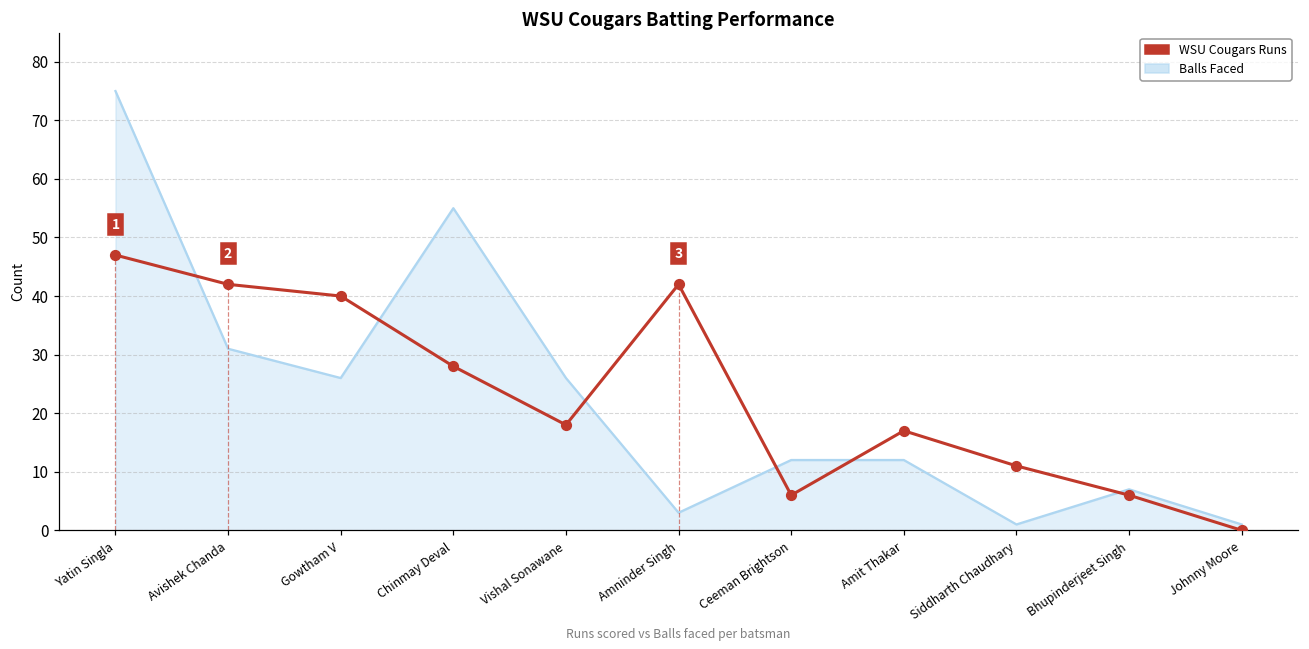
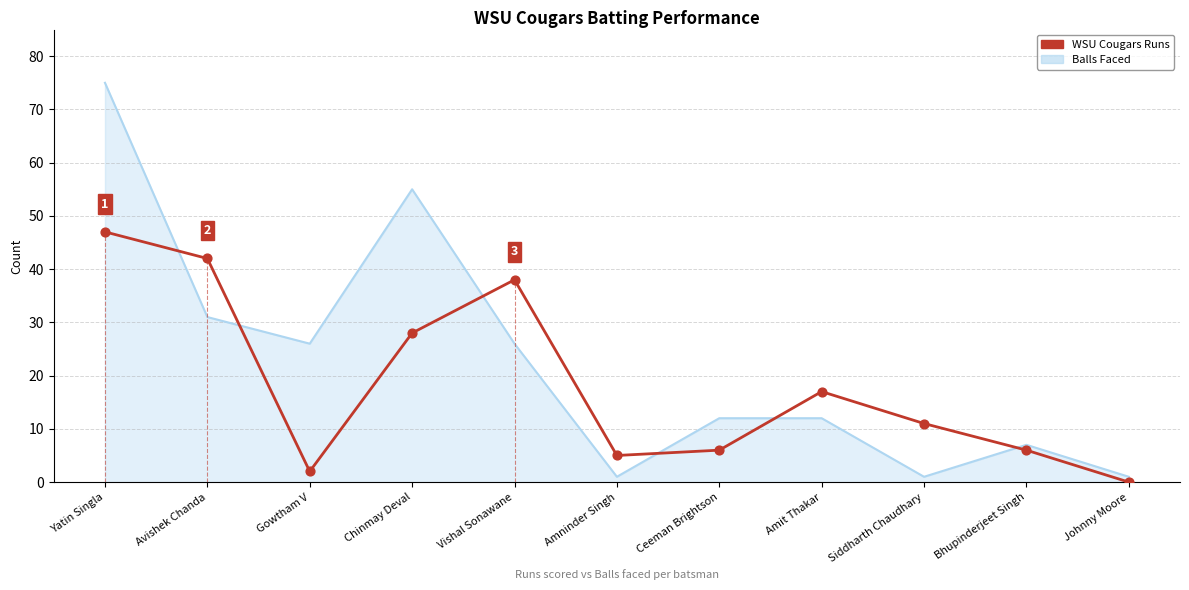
  {
    "Balls Faced": {
      "Yatin Singla": 75,
      "Avishek Chanda": 31,
      "Gowtham V": 26,
      "Chinmay Deval": 55,
      "Vishal Sonawane": 26,
-     "Amninder Singh": 3,
+     "Amninder Singh": 1,
      "Ceeman Brightson": 12,
      "Amit Thakar": 12,
      "Siddharth Chaudhary": 1,
      "Bhupinderjeet Singh": 7,
      "Johnny Moore": 1
    },
    "WSU Cougars Runs": {
-     "Gowtham V": 40,
+     "Gowtham V": 2,
      "Chinmay Deval": 28,
-     "Vishal Sonawane": 18,
-     "Amninder Singh": 42,
+     "Vishal Sonawane": 38,
+     "Amninder Singh": 5,
      "Ceeman Brightson": 6,
      "Amit Thakar": 17,
      "Siddharth Chaudhary": 11,
      "Bhupinderjeet Singh": 6,
      "Johnny Moore": 0
    }
  }
